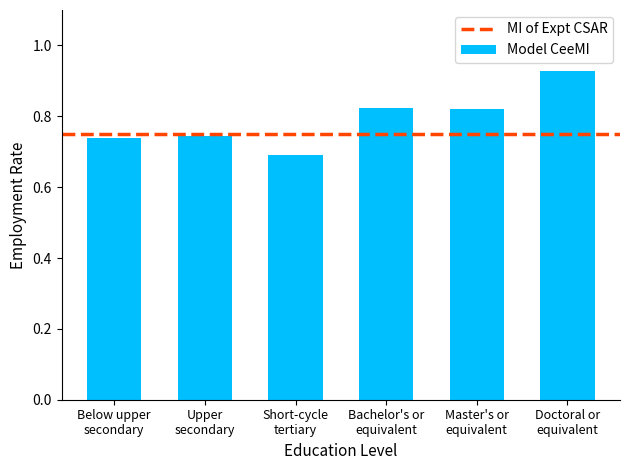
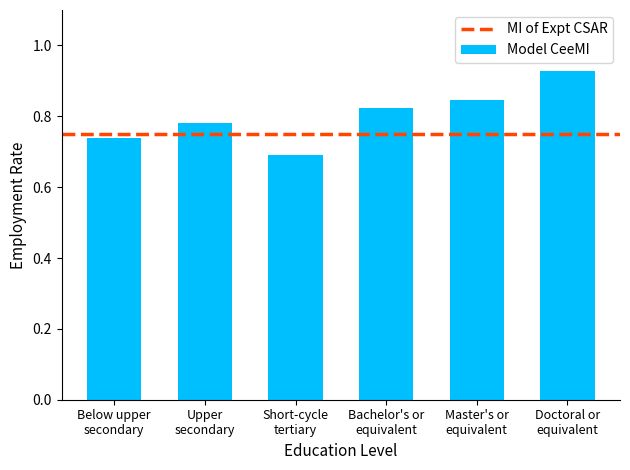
  {
    "Below upper secondary": 0.74,
-   "Upper secondary": 0.74,
+   "Upper secondary": 0.78,
    "Short-cycle tertiary": 0.69,
    "Bachelor's or equivalent": 0.82,
-   "Master's or equivalent": 0.82,
+   "Master's or equivalent": 0.84,
    "Doctoral or equivalent": 0.93
  }
